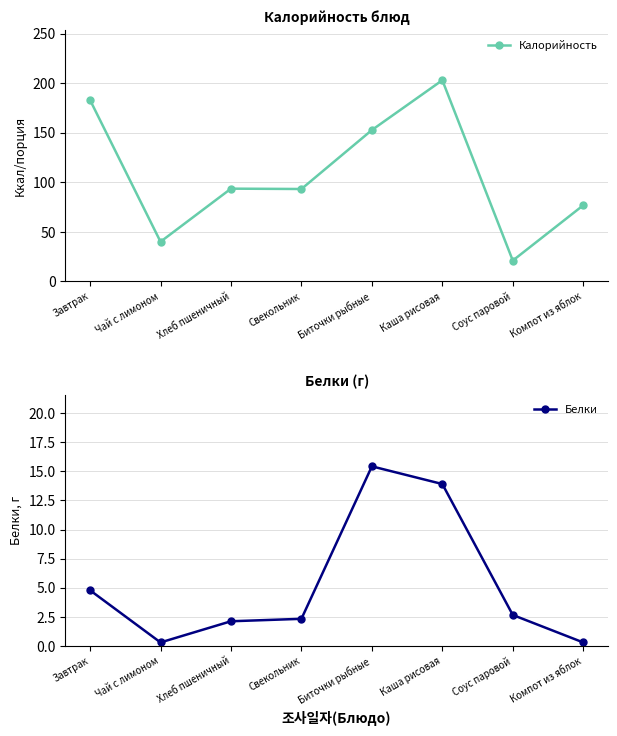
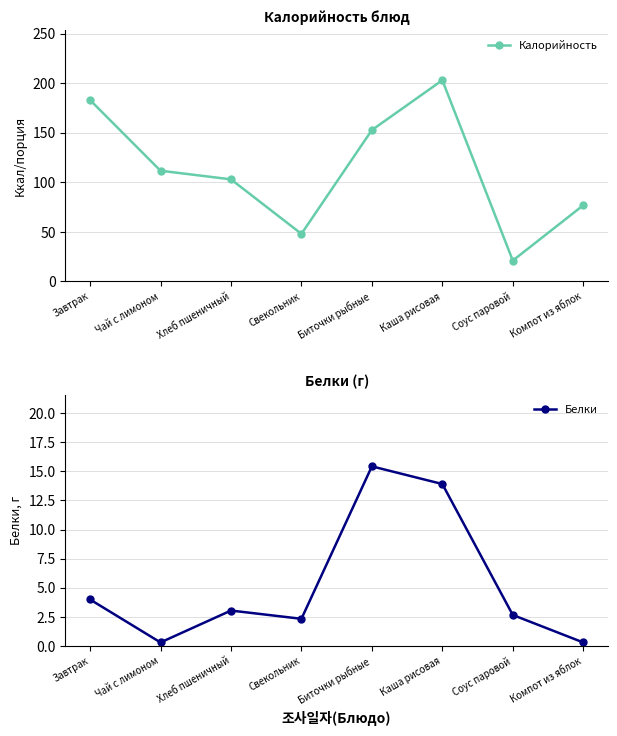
  {
    "Калорийность блюд": {
      "Завтрак": 180,
-     "Чай с лимоном": 40,
-     "Хлеб пшеничный": 90,
-     "Свекольник": 90,
+     "Чай с лимоном": 110,
+     "Хлеб пшеничный": 100,
+     "Свекольник": 50,
      "Биточки рыбные": 150,
      "Каша рисовая": 200,
      "Соус паровой": 20,
      "Компот из яблок": 80
    },
    "Белки (г)": {
-     "Завтрак": 4.8,
+     "Завтрак": 4.0,
      "Чай с лимоном": 0.3,
-     "Хлеб пшеничный": 2.1,
+     "Хлеб пшеничный": 3.0,
      "Свекольник": 2.3,
      "Биточки рыбные": 15.4,
      "Каша рисовая": 13.9,
      "Соус паровой": 2.7,
      "Компот из яблок": 0.3
    }
  }
